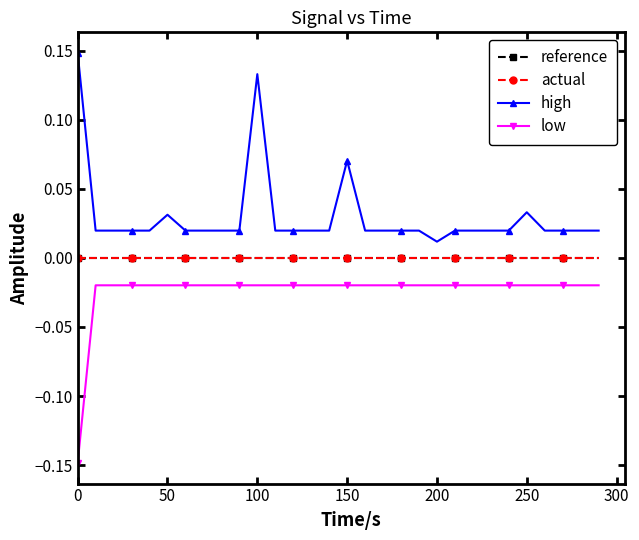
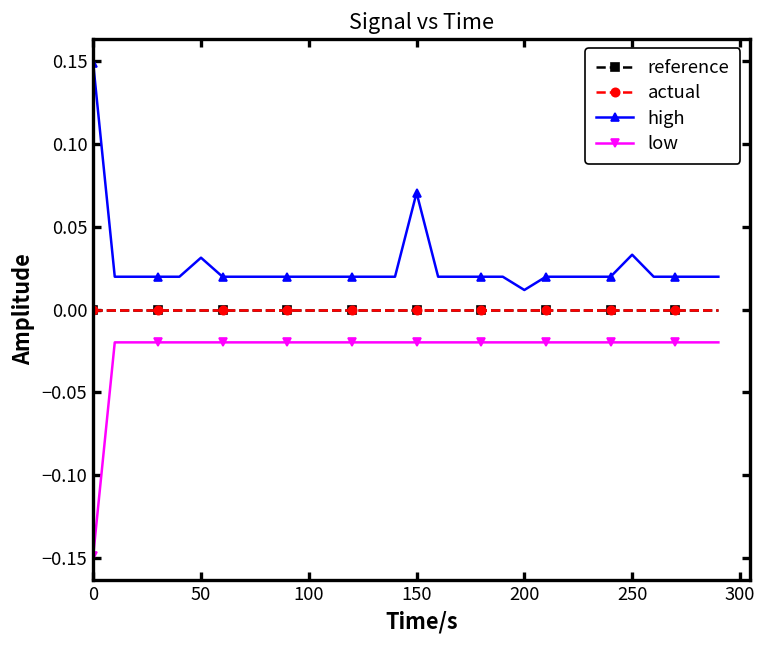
  {
    "actual": {
      "0": 0.000,
      "50": 0.000,
      "100": 0.000,
      "150": 0.000,
      "200": 0.000,
      "250": 0.000
    },
    "high": {
      "0": 0.149,
      "50": 0.031,
-     "100": 0.133,
+     "100": 0.020,
      "150": 0.070,
      "200": 0.012,
      "250": 0.033
    },
    "low": {
      "0": -0.149,
      "50": -0.020,
      "100": -0.020,
      "150": -0.020,
      "200": -0.020,
      "250": -0.020
    }
  }
